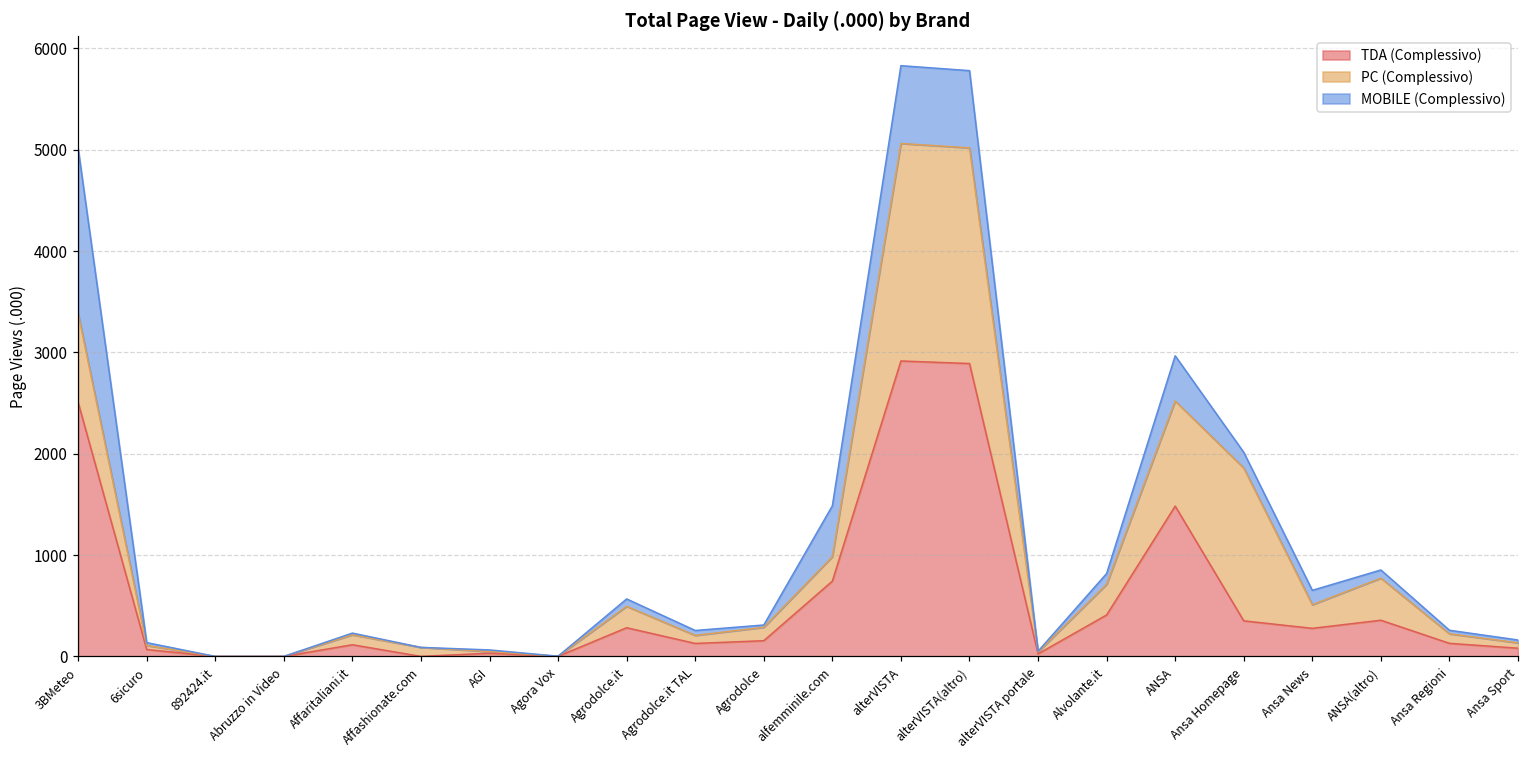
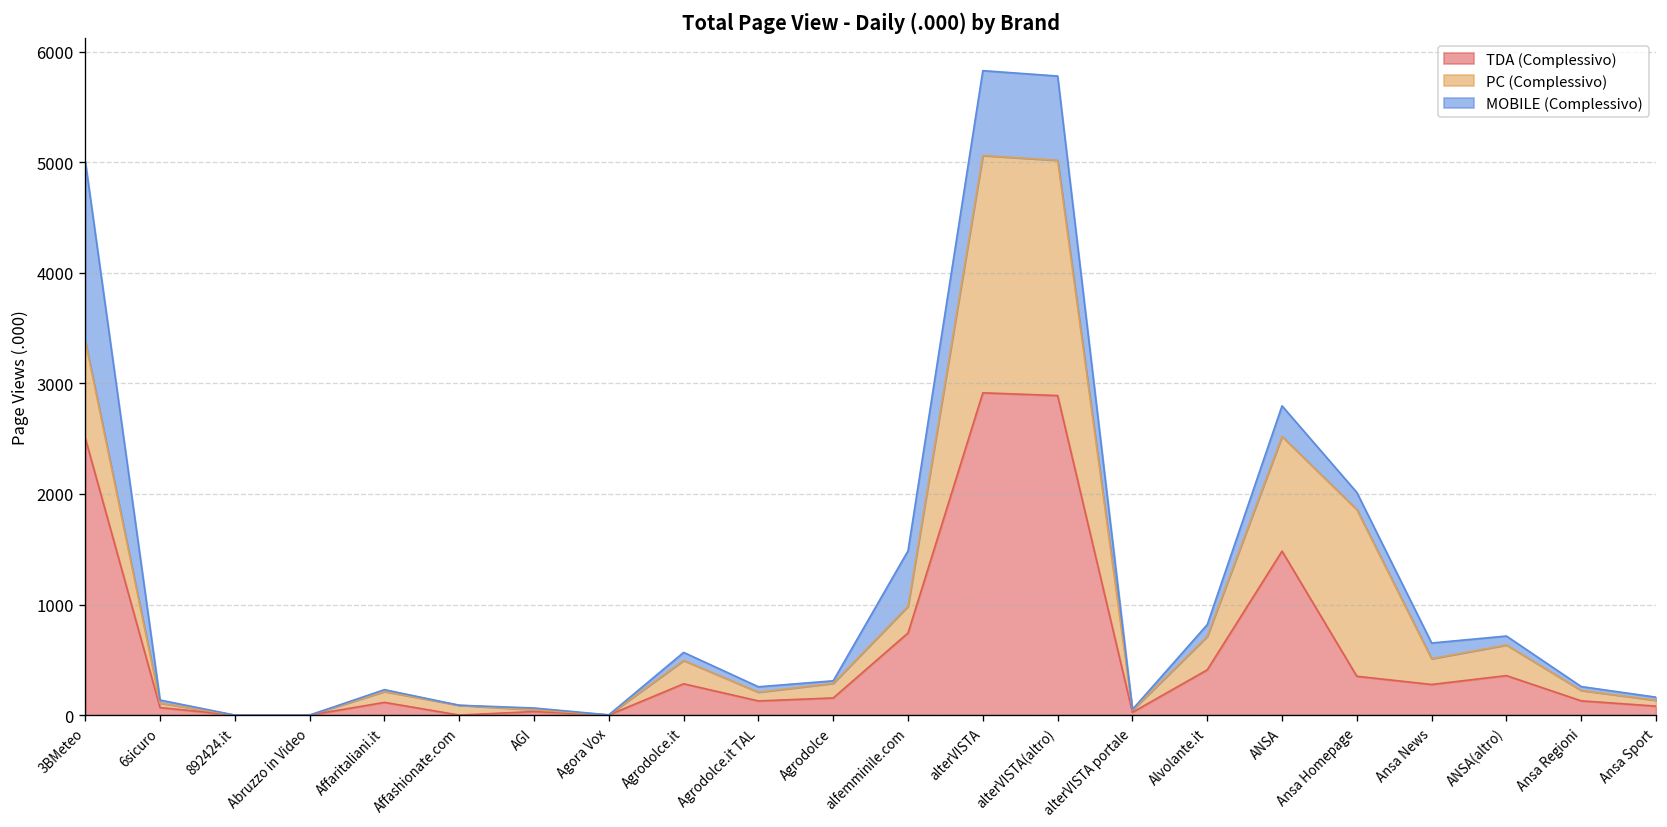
  {
    "TDA (Complessivo)": {
      "3BMeteo": 2500,
      "6sicuro": 100,
      "Affaritaliani.it": 100,
      "Affashionate.com": 0,
      "Agrodolce.it": 300,
      "Agrodolce.it TAL": 100,
      "Agrodolce": 200,
      "alfemminile.com": 700,
      "alterVISTA": 2900,
      "alterVISTA(altro)": 2900,
      "Alvolante.it": 400,
      "ANSA": 1500,
      "Ansa Homepage": 400,
      "Ansa News": 300,
      "ANSA(altro)": 400,
      "Ansa Regioni": 100,
      "Ansa Sport": 100
    },
    "PC (Complessivo)": {
      "3BMeteo": 900,
      "6sicuro": 0,
      "Agrodolce.it": 200,
      "Agrodolce.it TAL": 100,
      "alfemminile.com": 200,
      "alterVISTA": 2100,
      "alterVISTA(altro)": 2100,
      "Alvolante.it": 300,
      "ANSA": 1000,
      "Ansa Homepage": 1500,
      "Ansa News": 200,
-     "ANSA(altro)": 400,
+     "ANSA(altro)": 300,
      "Ansa Regioni": 100,
      "Ansa Sport": 100
    },
    "MOBILE (Complessivo)": {
      "3BMeteo": 1600,
      "6sicuro": 0,
      "Agrodolce.it": 100,
      "Agrodolce.it TAL": 0,
      "alfemminile.com": 500,
      "alterVISTA": 800,
      "alterVISTA(altro)": 800,
      "Alvolante.it": 100,
-     "ANSA": 400,
+     "ANSA": 300,
      "Ansa Homepage": 200,
      "Ansa News": 100,
      "ANSA(altro)": 100,
      "Ansa Regioni": 0,
      "Ansa Sport": 0
    }
  }
